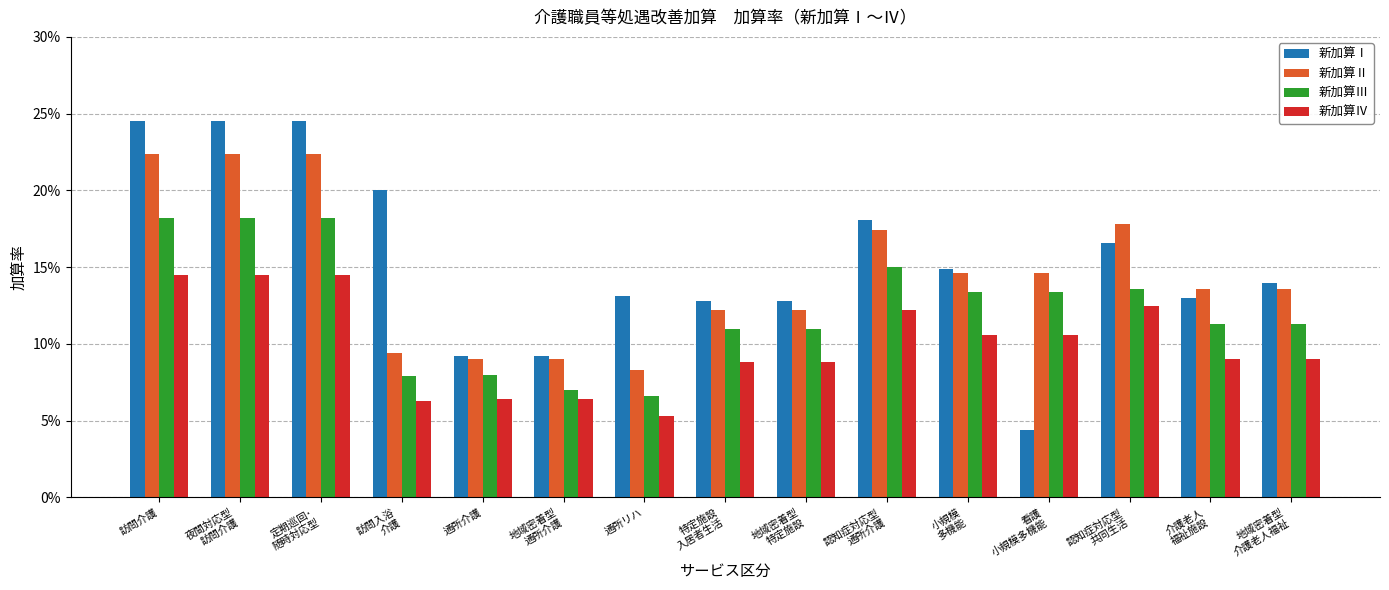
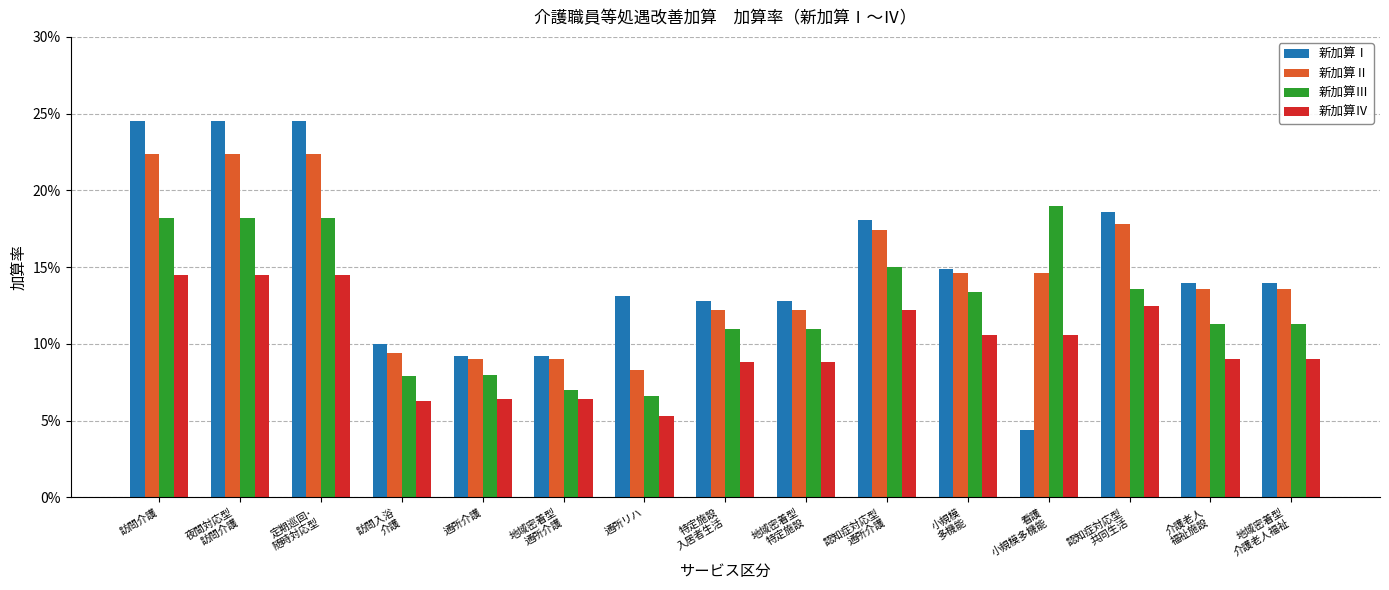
  {
    "新加算Ⅰ": {
      "訪問介護": "24.5%",
      "夜間対応型 訪問介護": "24.5%",
      "定期巡回･ 随時対応型": "24.5%",
-     "訪問入浴 介護": "20.0%",
+     "訪問入浴 介護": "10.0%",
      "通所介護": "9.2%",
      "地域密着型 通所介護": "9.2%",
      "通所リハ": "13.1%",
      "特定施設 入居者生活": "12.8%",
      "地域密着型 特定施設": "12.8%",
      "認知症対応型 通所介護": "18.1%",
      "小規模 多機能": "14.9%",
      "看護 小規模多機能": "4.4%",
-     "認知症対応型 共同生活": "16.6%",
-     "介護老人 福祉施設": "13.0%",
+     "認知症対応型 共同生活": "18.6%",
+     "介護老人 福祉施設": "14.0%",
      "地域密着型 介護老人福祉": "14.0%"
    },
    "新加算Ⅲ": {
      "訪問介護": "18.2%",
      "夜間対応型 訪問介護": "18.2%",
      "定期巡回･ 随時対応型": "18.2%",
      "訪問入浴 介護": "7.9%",
      "通所介護": "8.0%",
      "地域密着型 通所介護": "7.0%",
      "通所リハ": "6.6%",
      "特定施設 入居者生活": "11.0%",
      "地域密着型 特定施設": "11.0%",
      "認知症対応型 通所介護": "15.0%",
      "小規模 多機能": "13.4%",
-     "看護 小規模多機能": "13.4%",
+     "看護 小規模多機能": "19.0%",
      "認知症対応型 共同生活": "13.6%",
      "介護老人 福祉施設": "11.3%",
      "地域密着型 介護老人福祉": "11.3%"
    }
  }
